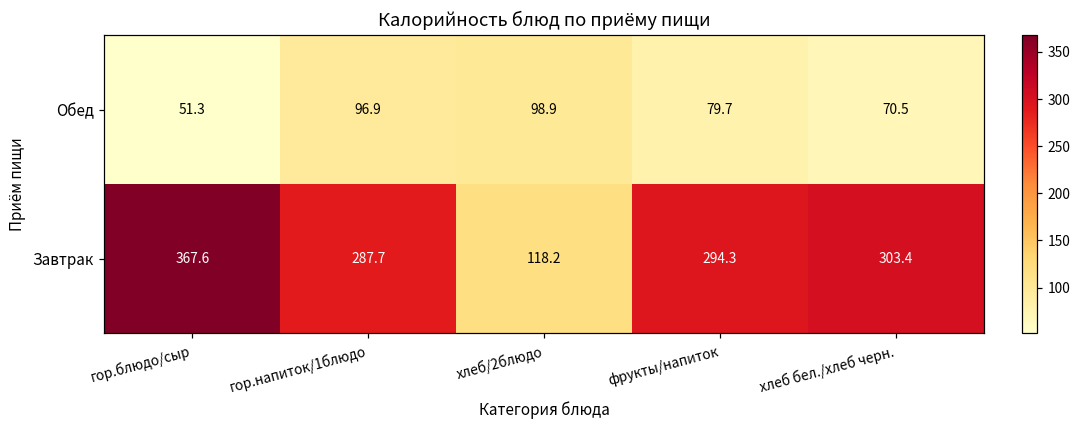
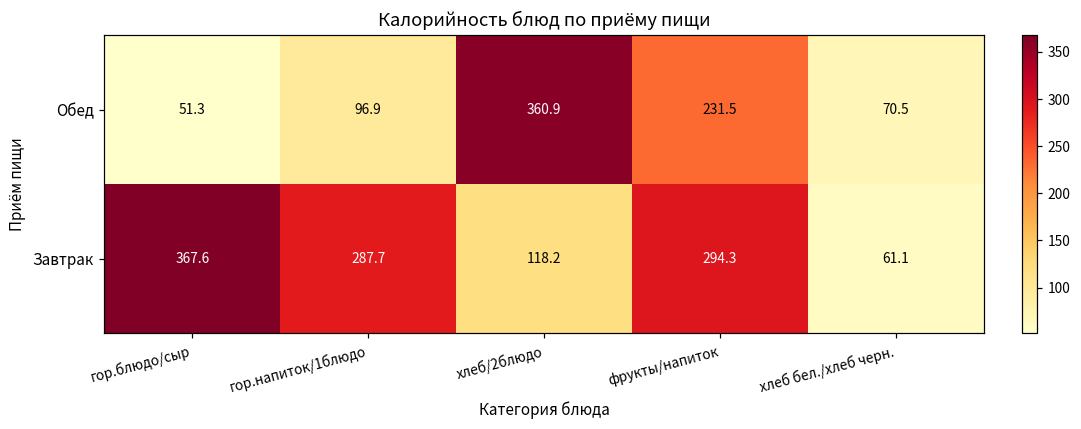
  {
    "Обед": {
      "гор.блюдо/сыр": 51.3,
      "гор.напиток/1блюдо": 96.9,
-     "хлеб/2блюдо": 98.9,
-     "фрукты/напиток": 79.7,
+     "хлеб/2блюдо": 360.9,
+     "фрукты/напиток": 231.5,
      "хлеб бел./хлеб черн.": 70.5
    },
    "Завтрак": {
      "гор.блюдо/сыр": 367.6,
      "гор.напиток/1блюдо": 287.7,
      "хлеб/2блюдо": 118.2,
      "фрукты/напиток": 294.3,
-     "хлеб бел./хлеб черн.": 303.4
+     "хлеб бел./хлеб черн.": 61.1
    }
  }
